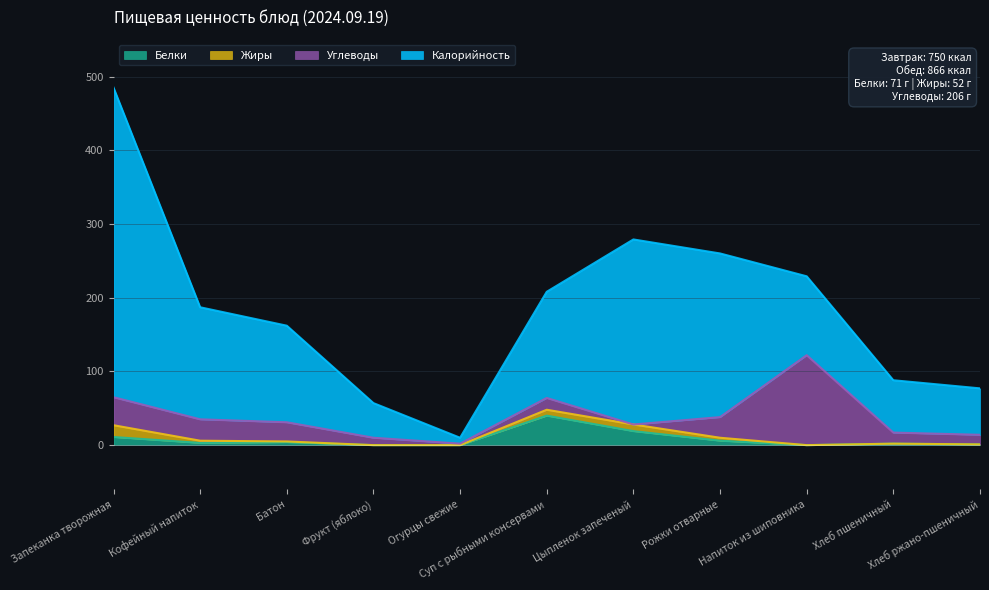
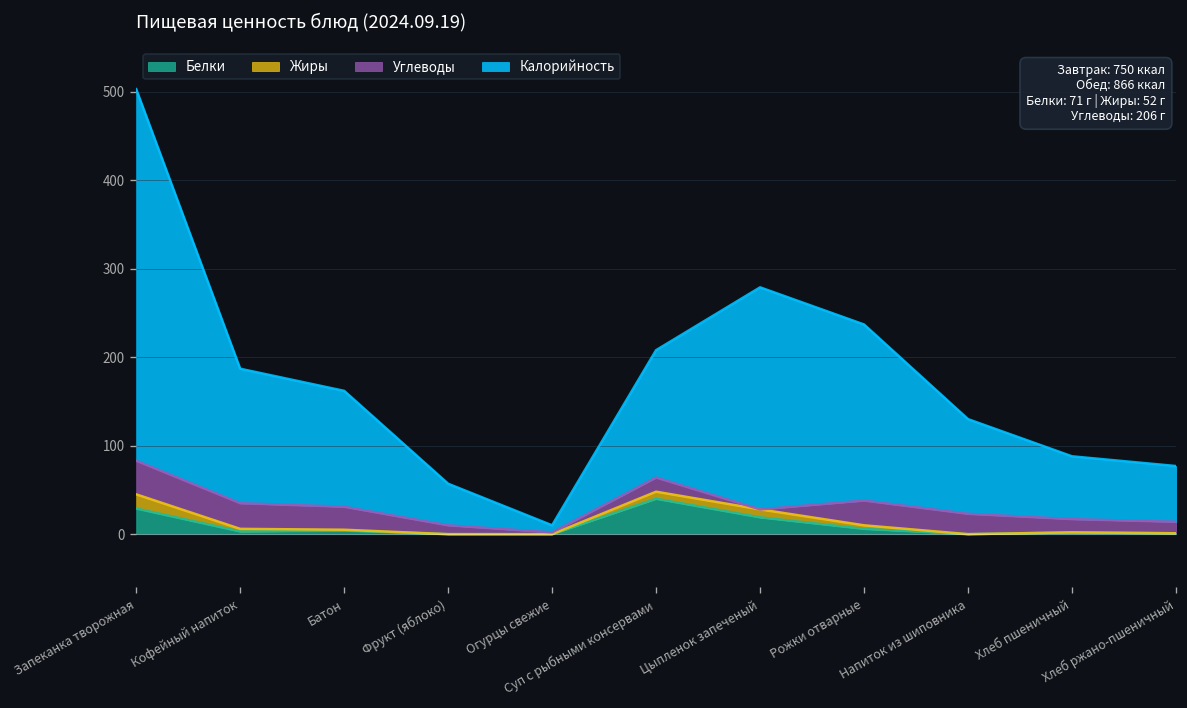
  {
    "Белки": {
-     "Запеканка творожная": 10,
+     "Запеканка творожная": 30,
      "Суп с рыбными консервами": 40,
      "Цыпленок запеченый": 20,
      "Рожки отварные": 10
    },
    "Жиры": {
      "Запеканка творожная": 20,
      "Суп с рыбными консервами": 10,
      "Рожки отварные": 0
    },
    "Углеводы": {
      "Запеканка творожная": 40,
      "Кофейный напиток": 30,
      "Батон": 30,
      "Фрукт (яблоко)": 10,
      "Суп с рыбными консервами": 20,
      "Рожки отварные": 30,
-     "Напиток из шиповника": 120,
+     "Напиток из шиповника": 20,
      "Хлеб пшеничный": 20,
      "Хлеб ржано-пшеничный": 10
    },
    "Калорийность": {
      "Запеканка творожная": 420,
      "Кофейный напиток": 150,
      "Батон": 130,
      "Фрукт (яблоко)": 50,
      "Огурцы свежие": 10,
      "Суп с рыбными консервами": 140,
      "Цыпленок запеченый": 250,
-     "Рожки отварные": 220,
+     "Рожки отварные": 200,
      "Напиток из шиповника": 110,
      "Хлеб пшеничный": 70,
      "Хлеб ржано-пшеничный": 60
    }
  }
